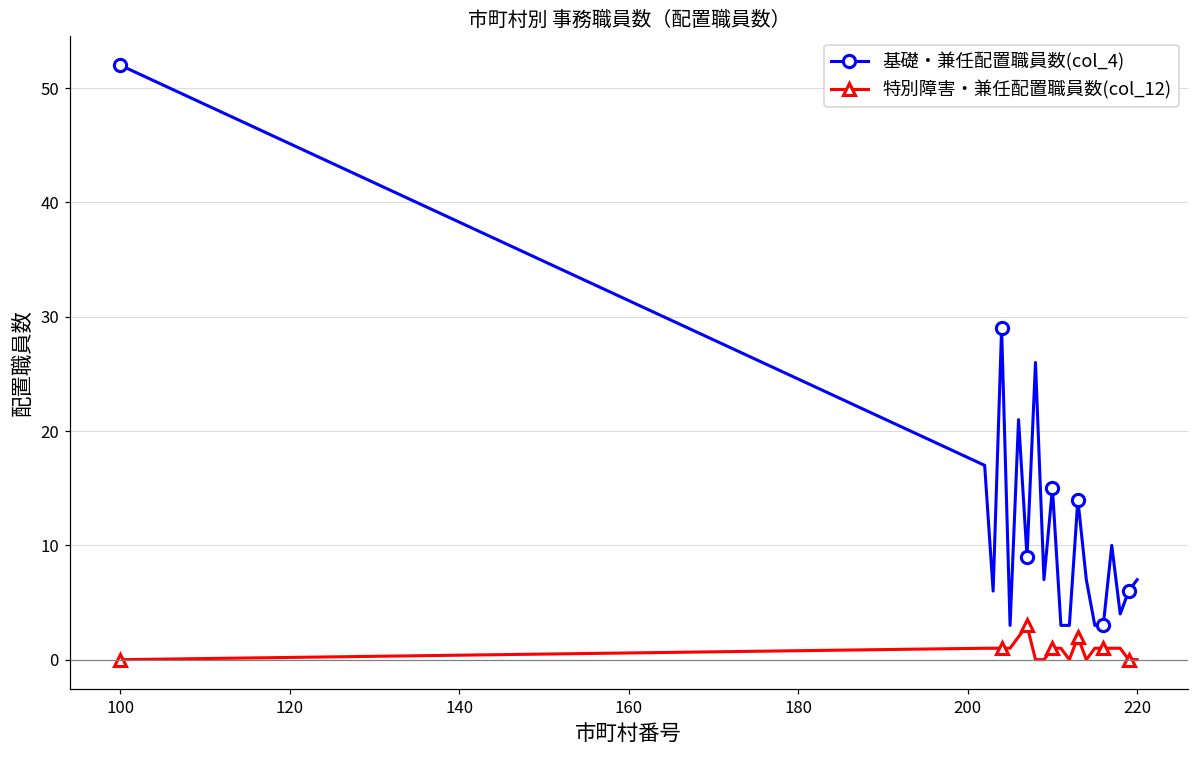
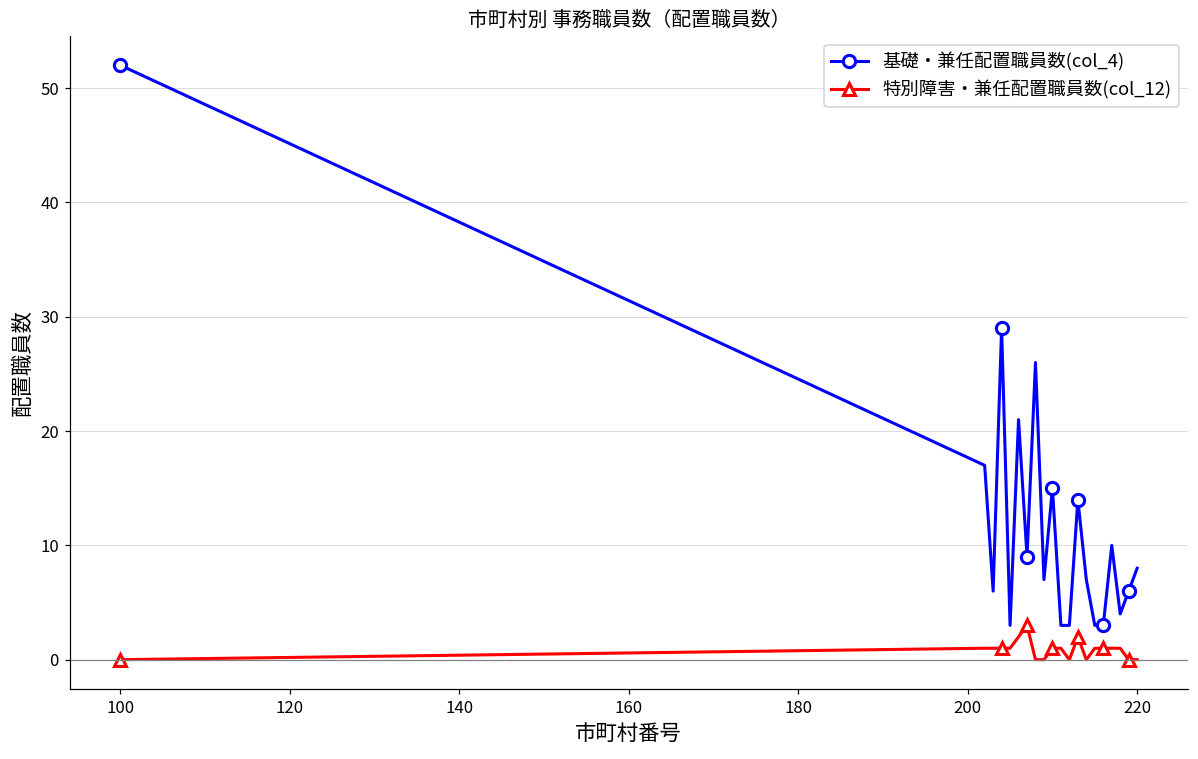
  {
    "基礎・兼任配置職員数(col_4)": {
      "100": 52,
-     "220": 7
+     "220": 8
    },
    "特別障害・兼任配置職員数(col_12)": {
      "100": 0,
      "220": 0
    }
  }
